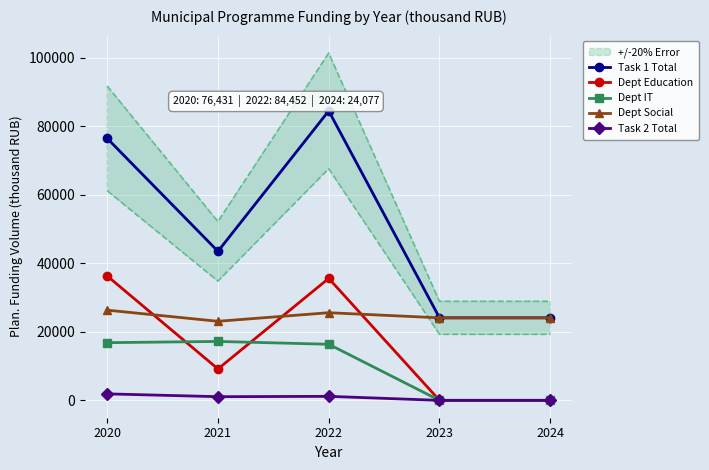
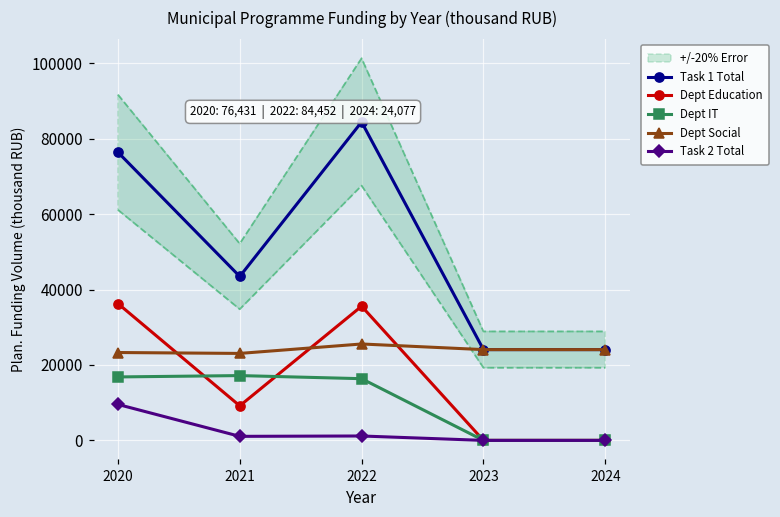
  {
    "Task 1 Total": {
      "2020": 76000,
      "2021": 43000
    },
    "Dept Education": {
      "2020": 36000,
      "2021": 9000,
      "2022": 36000
    },
    "Dept Social": {
-     "2020": 26000,
+     "2020": 23000,
      "2021": 23000,
      "2022": 26000
    },
    "Task 2 Total": {
-     "2020": 2000,
+     "2020": 10000,
      "2021": 1000,
      "2022": 1000
    }
  }
